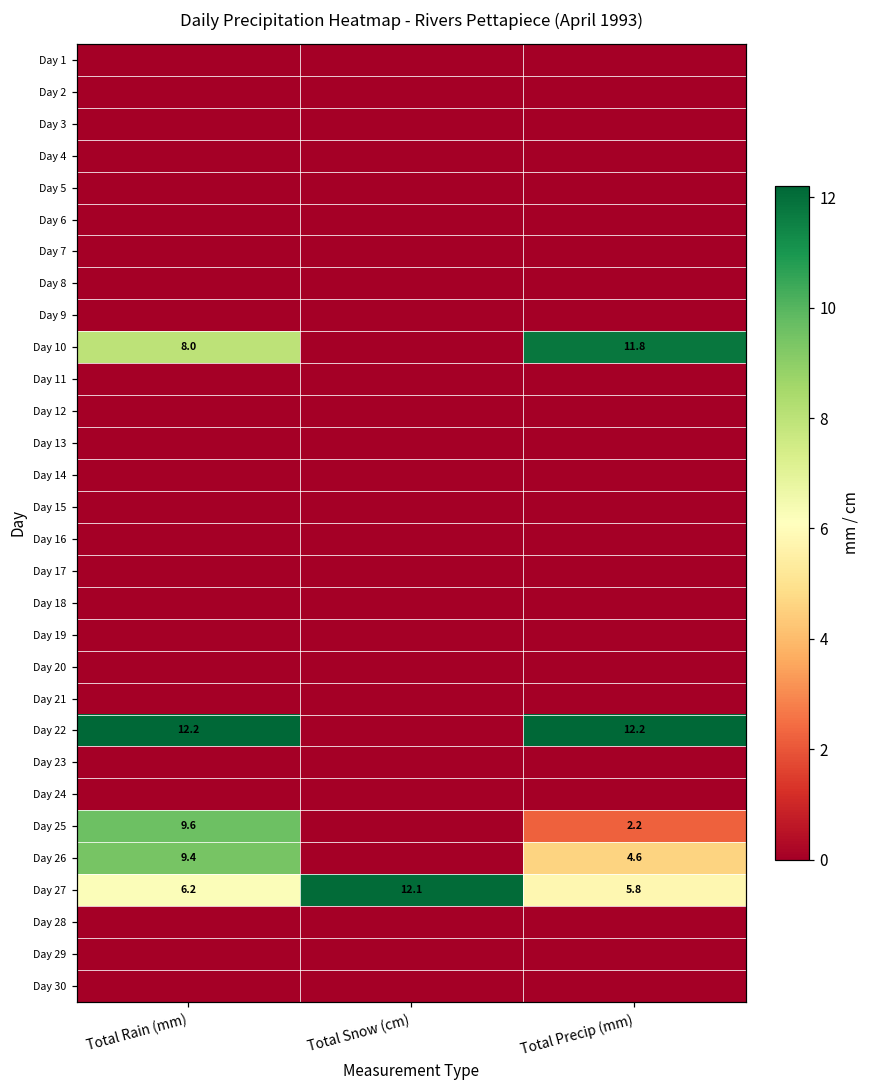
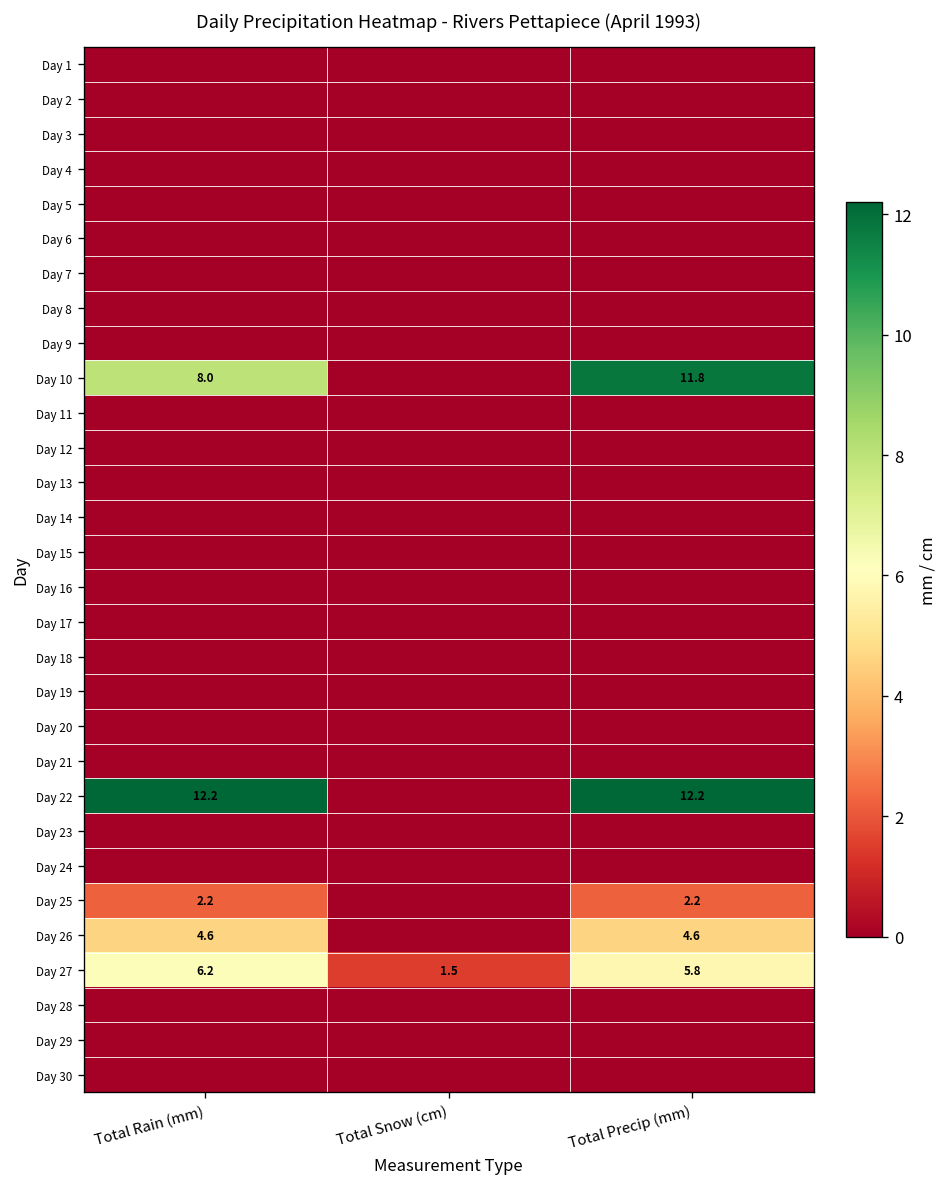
  {
    "Day 10": {
      "Total Rain (mm)": 8.0,
      "Total Precip (mm)": 11.8
    },
    "Day 22": {
      "Total Rain (mm)": 12.2,
      "Total Precip (mm)": 12.2
    },
    "Day 25": {
-     "Total Rain (mm)": 9.6,
+     "Total Rain (mm)": 2.2,
      "Total Precip (mm)": 2.2
    },
    "Day 26": {
-     "Total Rain (mm)": 9.4,
+     "Total Rain (mm)": 4.6,
      "Total Precip (mm)": 4.6
    },
    "Day 27": {
      "Total Rain (mm)": 6.2,
-     "Total Snow (cm)": 12.1,
+     "Total Snow (cm)": 1.5,
      "Total Precip (mm)": 5.8
    }
  }
